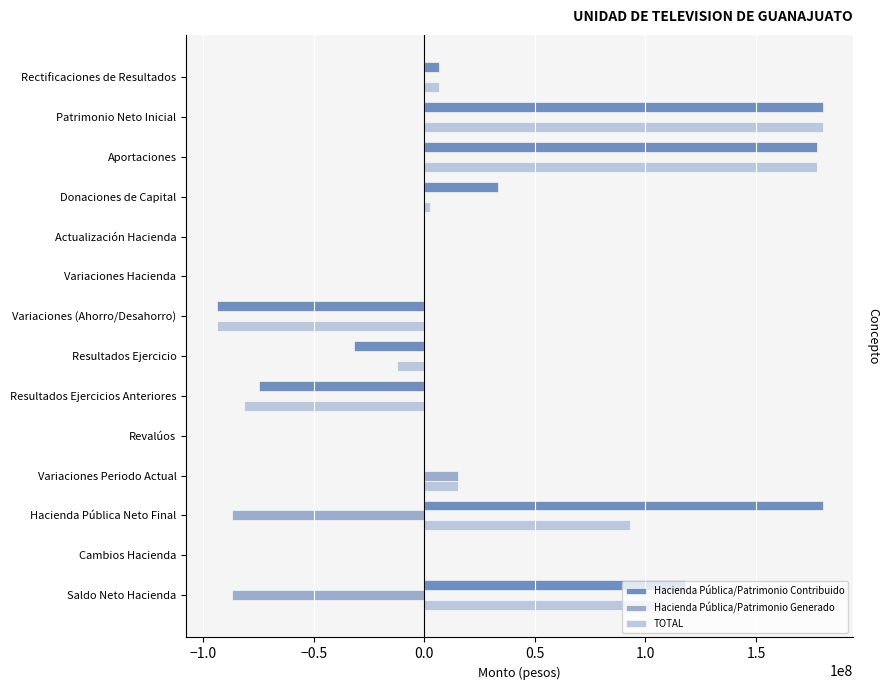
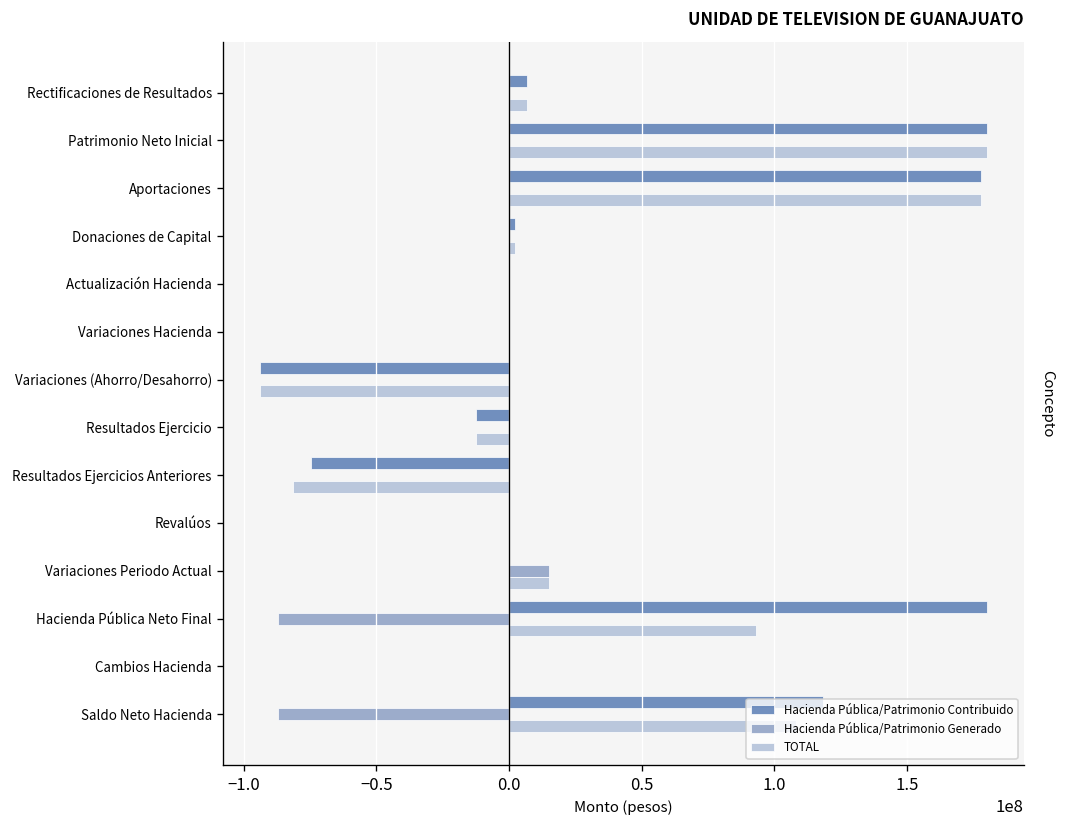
  {
    "Hacienda Pública/Patrimonio Contribuido": {
      "Rectificaciones de Resultados": 7000000,
      "Patrimonio Neto Inicial": 180000000,
      "Aportaciones": 178000000,
-     "Donaciones de Capital": 33000000,
+     "Donaciones de Capital": 2000000,
      "Actualización Hacienda": 0,
      "Variaciones Hacienda": 0,
      "Variaciones (Ahorro/Desahorro)": -94000000,
-     "Resultados Ejercicio": -32000000,
+     "Resultados Ejercicio": -12000000,
      "Resultados Ejercicios Anteriores": -75000000,
      "Revalúos": 0,
      "Variaciones Periodo Actual": 0,
      "Hacienda Pública Neto Final": 180000000,
      "Cambios Hacienda": 0
    }
  }
